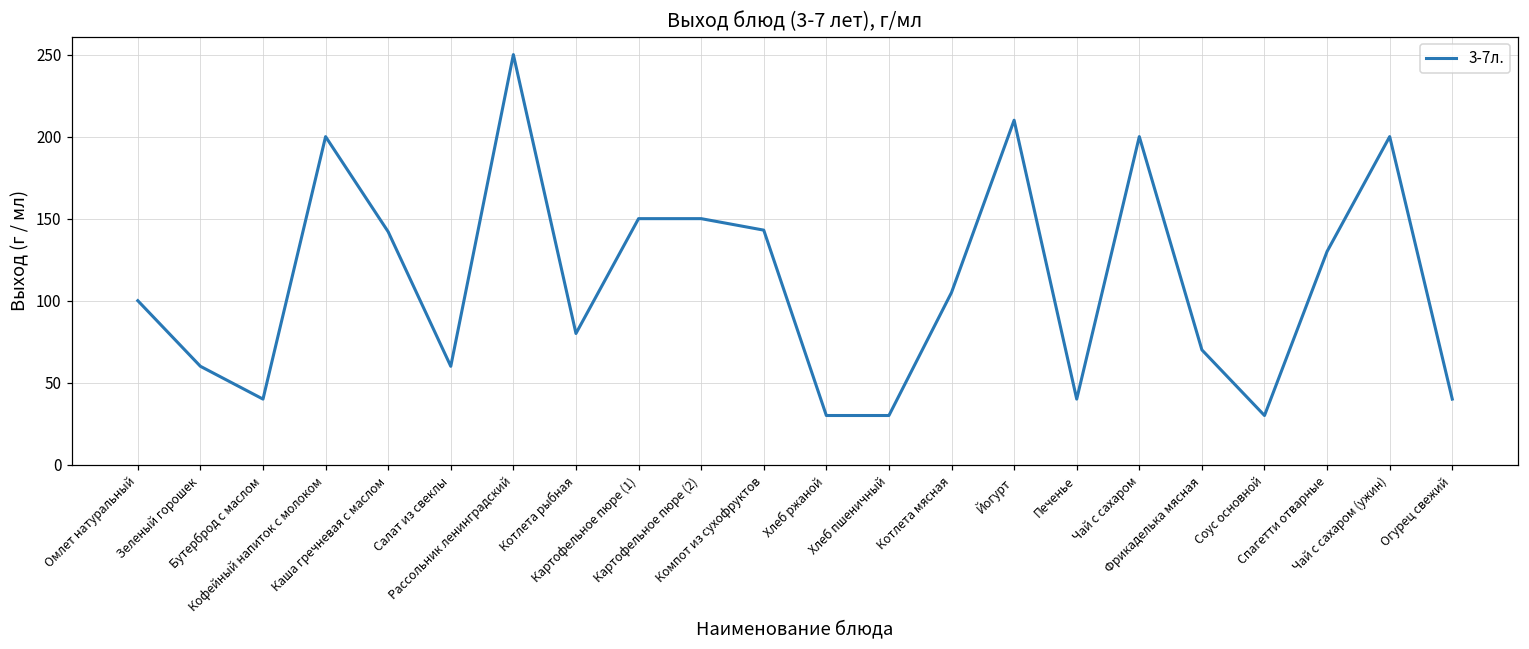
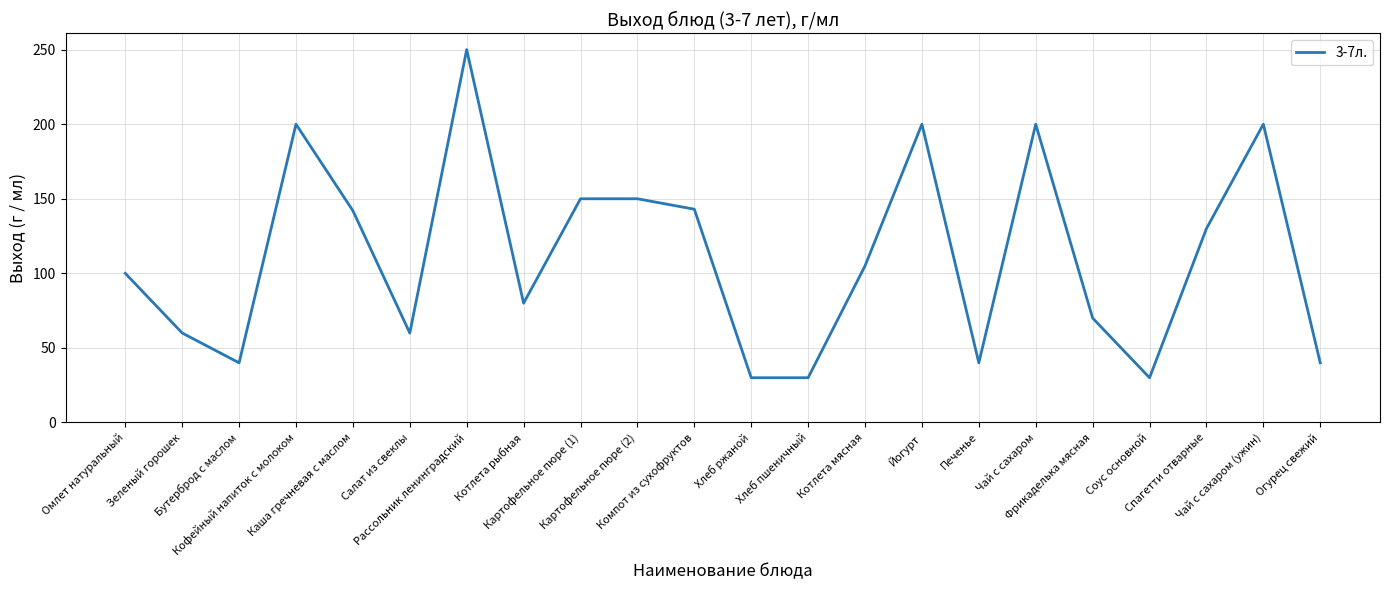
  {
    "Омлет натуральный": 100,
    "Зеленый горошек": 60,
    "Бутерброд с маслом": 40,
    "Кофейный напиток с молоком": 200,
    "Каша гречневая с маслом": 142,
    "Салат из свеклы": 60,
    "Рассольник ленинградский": 250,
    "Котлета рыбная": 80,
    "Картофельное пюре (1)": 150,
    "Картофельное пюре (2)": 150,
    "Компот из сухофруктов": 143,
    "Хлеб ржаной": 30,
    "Хлеб пшеничный": 30,
    "Котлета мясная": 105,
-   "Йогурт": 210,
+   "Йогурт": 200,
    "Печенье": 40,
    "Чай с сахаром": 200,
    "Фрикаделька мясная": 70,
    "Соус основной": 30,
    "Спагетти отварные": 130,
    "Чай с сахаром (ужин)": 200,
    "Огурец свежий": 40
  }
